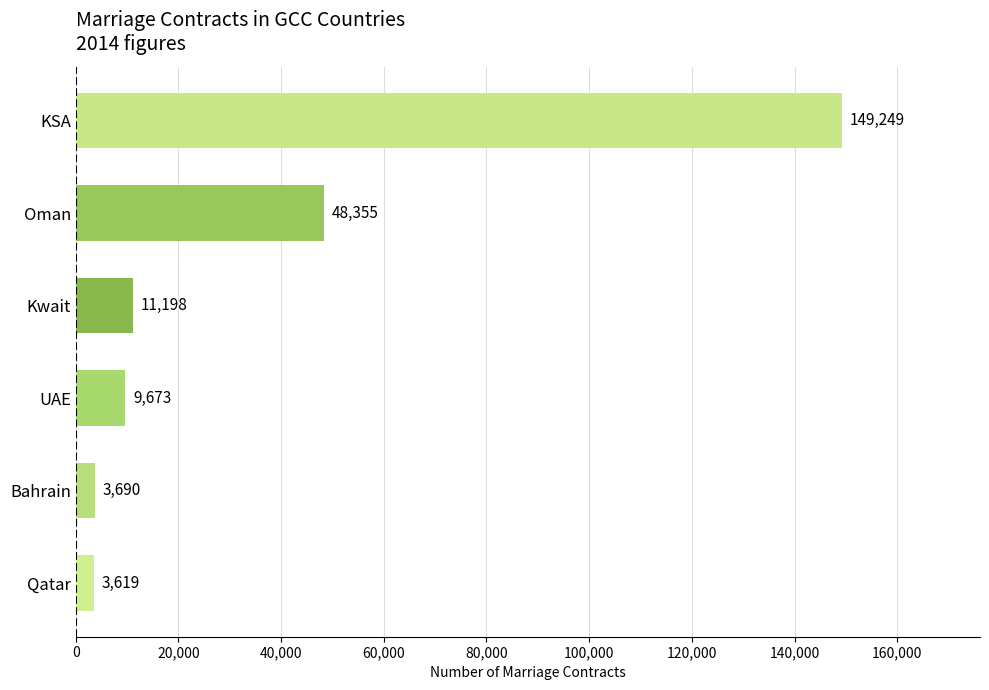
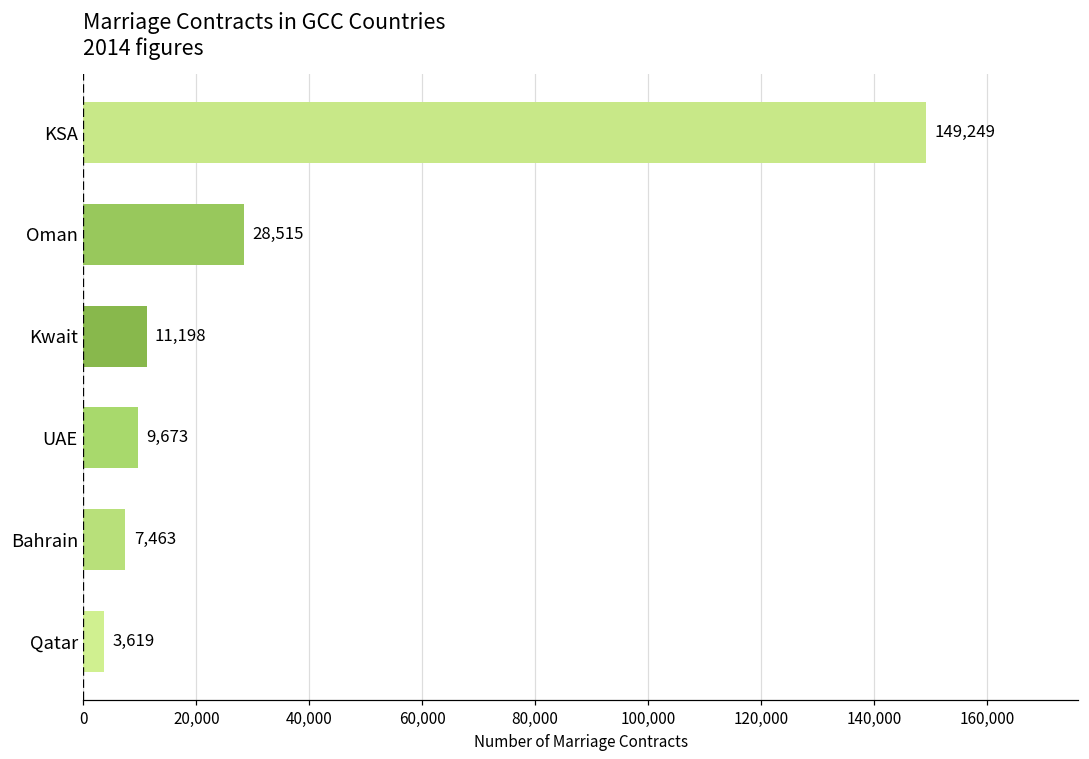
  {
    "KSA": "149,249",
-   "Oman": "48,355",
+   "Oman": "28,515",
    "Kwait": "11,198",
    "UAE": "9,673",
-   "Bahrain": "3,690",
+   "Bahrain": "7,463",
    "Qatar": "3,619"
  }
